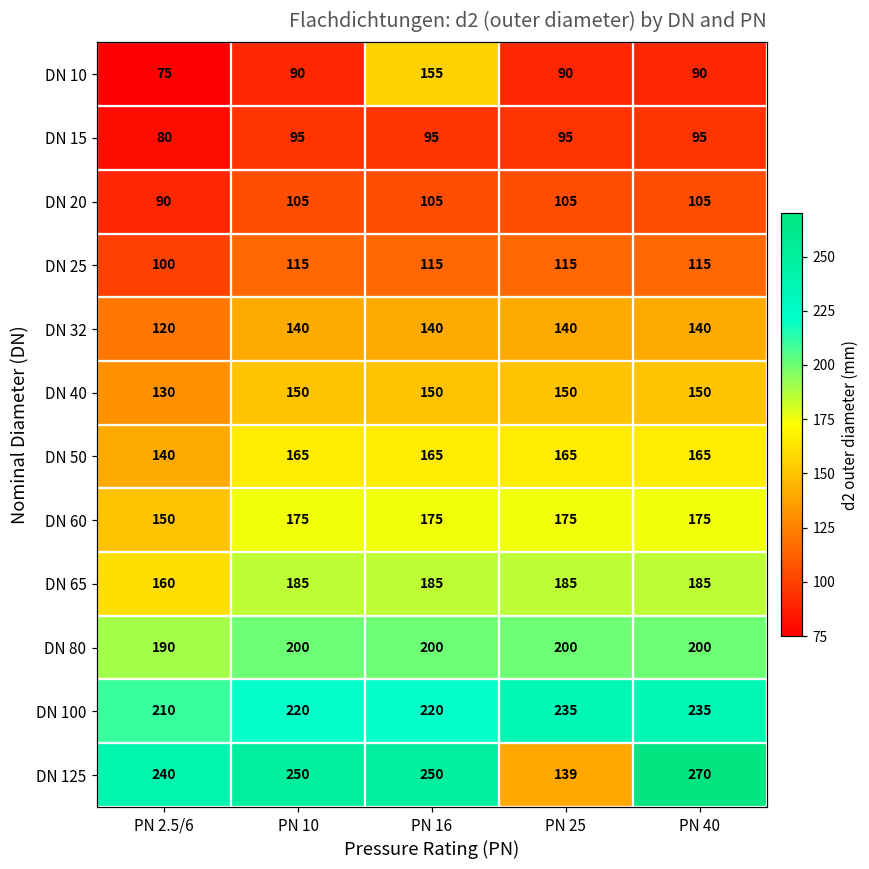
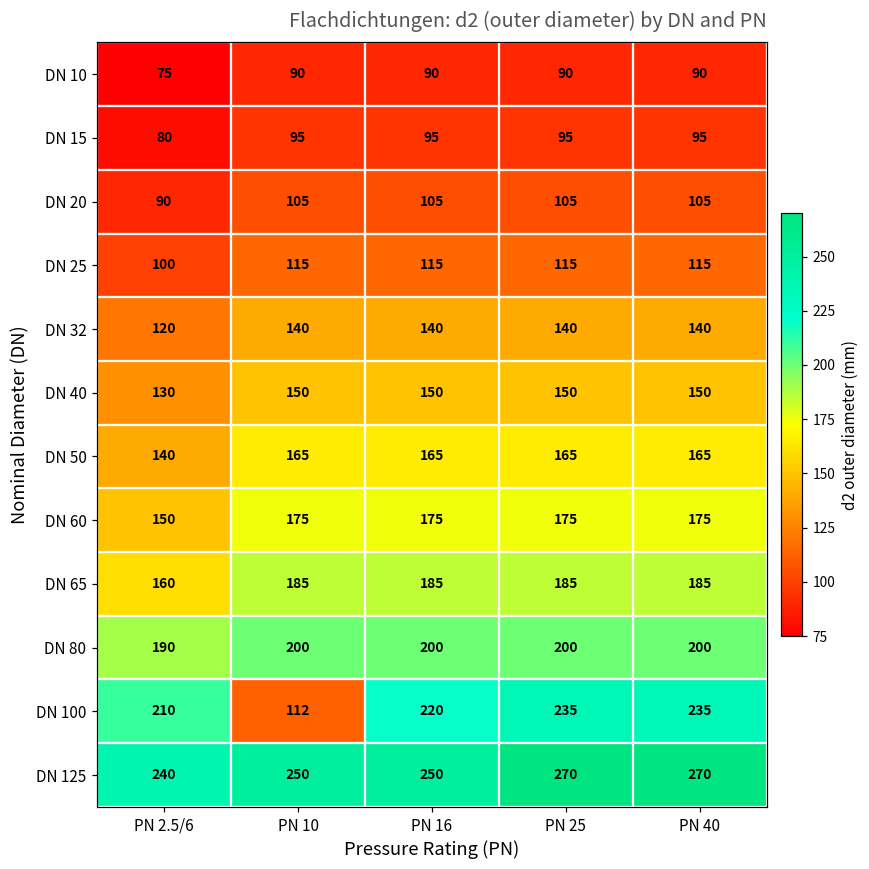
  {
    "DN 10": {
      "PN 2.5/6": 75,
      "PN 10": 90,
-     "PN 16": 155,
+     "PN 16": 90,
      "PN 25": 90,
      "PN 40": 90
    },
    "DN 15": {
      "PN 2.5/6": 80,
      "PN 10": 95,
      "PN 16": 95,
      "PN 25": 95,
      "PN 40": 95
    },
    "DN 20": {
      "PN 2.5/6": 90,
      "PN 10": 105,
      "PN 16": 105,
      "PN 25": 105,
      "PN 40": 105
    },
    "DN 25": {
      "PN 2.5/6": 100,
      "PN 10": 115,
      "PN 16": 115,
      "PN 25": 115,
      "PN 40": 115
    },
    "DN 32": {
      "PN 2.5/6": 120,
      "PN 10": 140,
      "PN 16": 140,
      "PN 25": 140,
      "PN 40": 140
    },
    "DN 40": {
      "PN 2.5/6": 130,
      "PN 10": 150,
      "PN 16": 150,
      "PN 25": 150,
      "PN 40": 150
    },
    "DN 50": {
      "PN 2.5/6": 140,
      "PN 10": 165,
      "PN 16": 165,
      "PN 25": 165,
      "PN 40": 165
    },
    "DN 60": {
      "PN 2.5/6": 150,
      "PN 10": 175,
      "PN 16": 175,
      "PN 25": 175,
      "PN 40": 175
    },
    "DN 65": {
      "PN 2.5/6": 160,
      "PN 10": 185,
      "PN 16": 185,
      "PN 25": 185,
      "PN 40": 185
    },
    "DN 80": {
      "PN 2.5/6": 190,
      "PN 10": 200,
      "PN 16": 200,
      "PN 25": 200,
      "PN 40": 200
    },
    "DN 100": {
      "PN 2.5/6": 210,
-     "PN 10": 220,
+     "PN 10": 112,
      "PN 16": 220,
      "PN 25": 235,
      "PN 40": 235
    },
    "DN 125": {
      "PN 2.5/6": 240,
      "PN 10": 250,
      "PN 16": 250,
-     "PN 25": 139,
+     "PN 25": 270,
      "PN 40": 270
    }
  }
